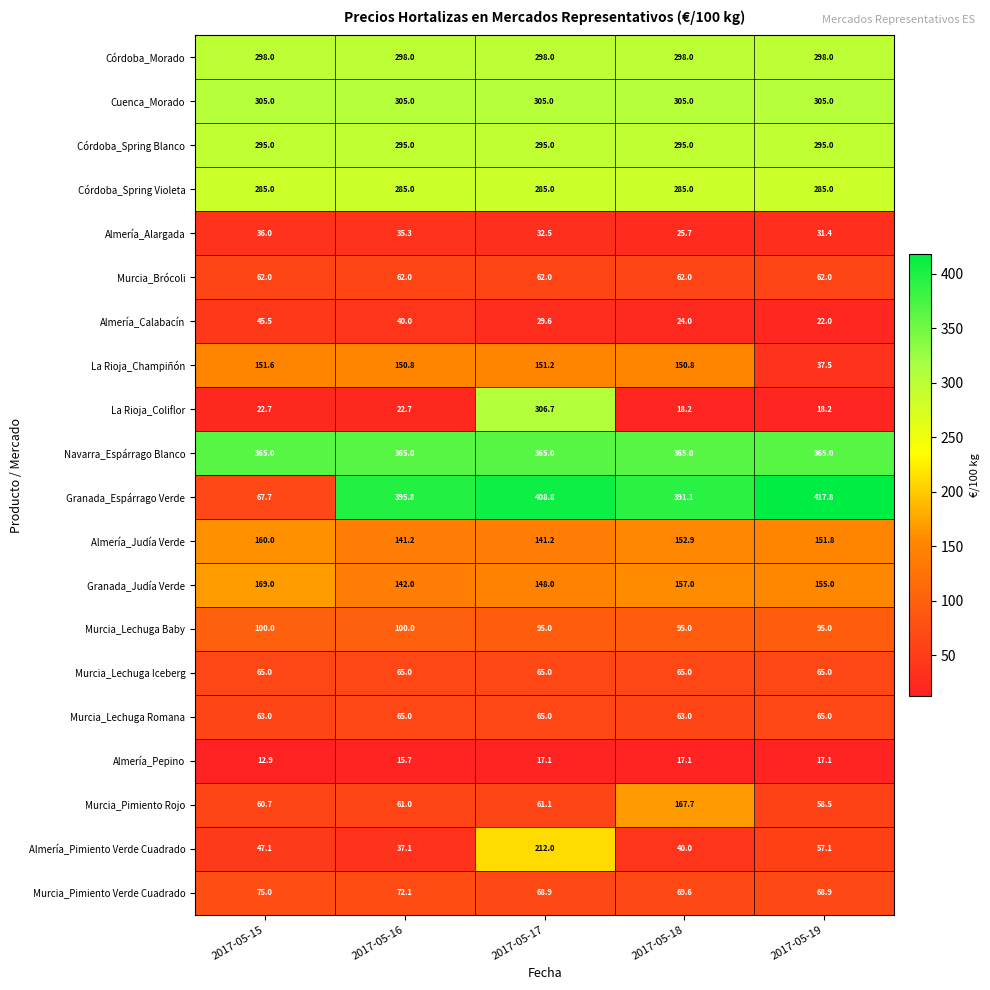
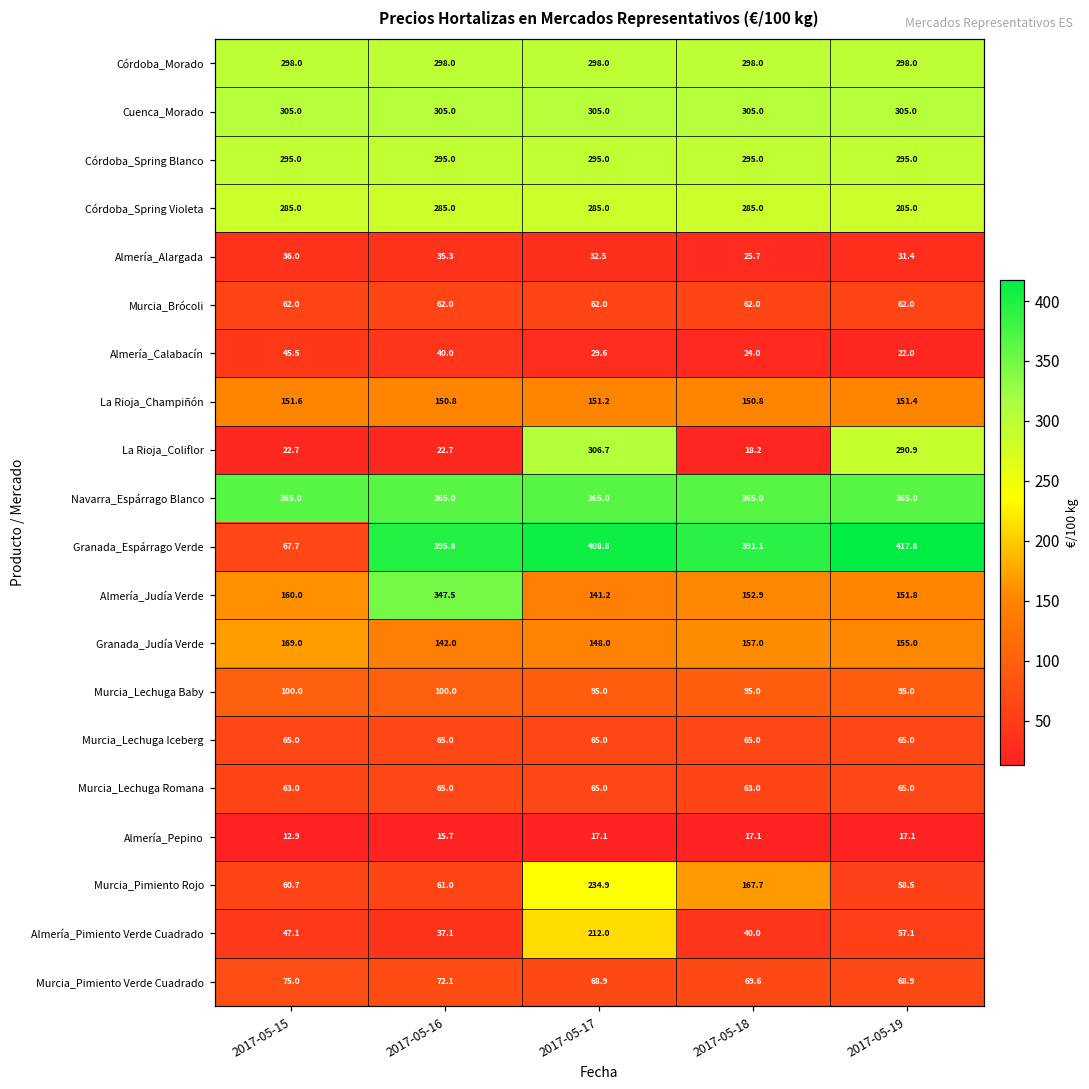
  {
    "Córdoba_Morado": {
      "2017-05-15": 298.0,
      "2017-05-16": 298.0,
      "2017-05-17": 298.0,
      "2017-05-18": 298.0,
      "2017-05-19": 298.0
    },
    "Cuenca_Morado": {
      "2017-05-15": 305.0,
      "2017-05-16": 305.0,
      "2017-05-17": 305.0,
      "2017-05-18": 305.0,
      "2017-05-19": 305.0
    },
    "Córdoba_Spring Blanco": {
      "2017-05-15": 295.0,
      "2017-05-16": 295.0,
      "2017-05-17": 295.0,
      "2017-05-18": 295.0,
      "2017-05-19": 295.0
    },
    "Córdoba_Spring Violeta": {
      "2017-05-15": 285.0,
      "2017-05-16": 285.0,
      "2017-05-17": 285.0,
      "2017-05-18": 285.0,
      "2017-05-19": 285.0
    },
    "Almería_Alargada": {
      "2017-05-15": 36.0,
      "2017-05-16": 35.3,
      "2017-05-17": 32.5,
      "2017-05-18": 25.7,
      "2017-05-19": 31.4
    },
    "Murcia_Brócoli": {
      "2017-05-15": 62.0,
      "2017-05-16": 62.0,
      "2017-05-17": 62.0,
      "2017-05-18": 62.0,
      "2017-05-19": 62.0
    },
    "Almería_Calabacín": {
      "2017-05-15": 45.5,
      "2017-05-16": 40.0,
      "2017-05-17": 29.6,
      "2017-05-18": 24.0,
      "2017-05-19": 22.0
    },
    "La Rioja_Champiñón": {
      "2017-05-15": 151.6,
      "2017-05-16": 150.8,
      "2017-05-17": 151.2,
      "2017-05-18": 150.8,
-     "2017-05-19": 37.5
+     "2017-05-19": 151.4
    },
    "La Rioja_Coliflor": {
      "2017-05-15": 22.7,
      "2017-05-16": 22.7,
      "2017-05-17": 306.7,
      "2017-05-18": 18.2,
-     "2017-05-19": 18.2
+     "2017-05-19": 290.9
    },
    "Navarra_Espárrago Blanco": {
      "2017-05-15": 365.0,
      "2017-05-16": 365.0,
      "2017-05-17": 365.0,
      "2017-05-18": 365.0,
      "2017-05-19": 365.0
    },
    "Granada_Espárrago Verde": {
      "2017-05-15": 67.7,
      "2017-05-16": 395.8,
      "2017-05-17": 408.8,
      "2017-05-18": 391.1,
      "2017-05-19": 417.8
    },
    "Almería_Judía Verde": {
      "2017-05-15": 160.0,
-     "2017-05-16": 141.2,
+     "2017-05-16": 347.5,
      "2017-05-17": 141.2,
      "2017-05-18": 152.9,
      "2017-05-19": 151.8
    },
    "Granada_Judía Verde": {
      "2017-05-15": 169.0,
      "2017-05-16": 142.0,
      "2017-05-17": 148.0,
      "2017-05-18": 157.0,
      "2017-05-19": 155.0
    },
    "Murcia_Lechuga Baby": {
      "2017-05-15": 100.0,
      "2017-05-16": 100.0,
      "2017-05-17": 95.0,
      "2017-05-18": 95.0,
      "2017-05-19": 95.0
    },
    "Murcia_Lechuga Iceberg": {
      "2017-05-15": 65.0,
      "2017-05-16": 65.0,
      "2017-05-17": 65.0,
      "2017-05-18": 65.0,
      "2017-05-19": 65.0
    },
    "Murcia_Lechuga Romana": {
      "2017-05-15": 63.0,
      "2017-05-16": 65.0,
      "2017-05-17": 65.0,
      "2017-05-18": 63.0,
      "2017-05-19": 65.0
    },
    "Almería_Pepino": {
      "2017-05-15": 12.9,
      "2017-05-16": 15.7,
      "2017-05-17": 17.1,
      "2017-05-18": 17.1,
      "2017-05-19": 17.1
    },
    "Murcia_Pimiento Rojo": {
      "2017-05-15": 60.7,
      "2017-05-16": 61.0,
-     "2017-05-17": 61.1,
+     "2017-05-17": 234.9,
      "2017-05-18": 167.7,
      "2017-05-19": 58.5
    },
    "Almería_Pimiento Verde Cuadrado": {
      "2017-05-15": 47.1,
      "2017-05-16": 37.1,
      "2017-05-17": 212.0,
      "2017-05-18": 40.0,
      "2017-05-19": 57.1
    },
    "Murcia_Pimiento Verde Cuadrado": {
      "2017-05-15": 75.0,
      "2017-05-16": 72.1,
      "2017-05-17": 68.9,
      "2017-05-18": 69.6,
      "2017-05-19": 68.9
    }
  }
